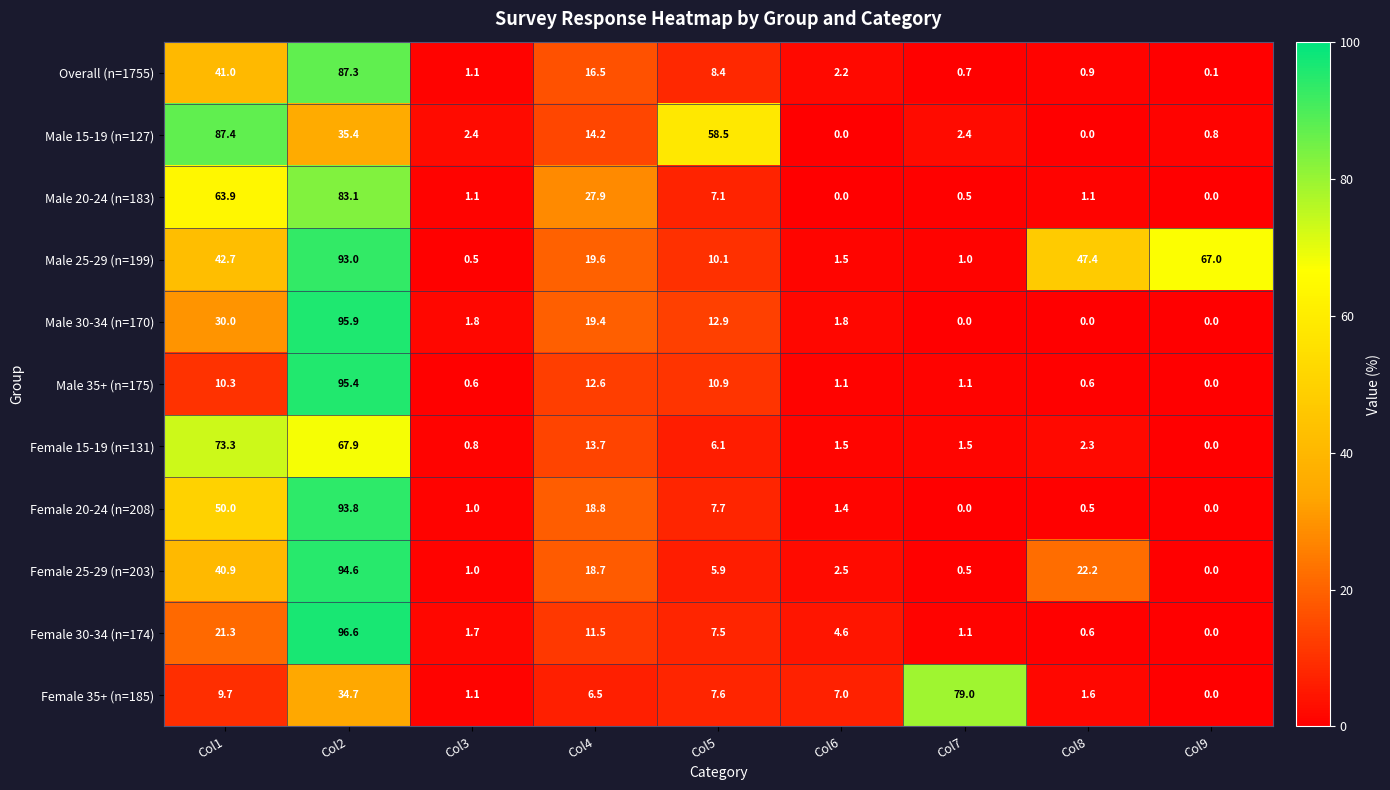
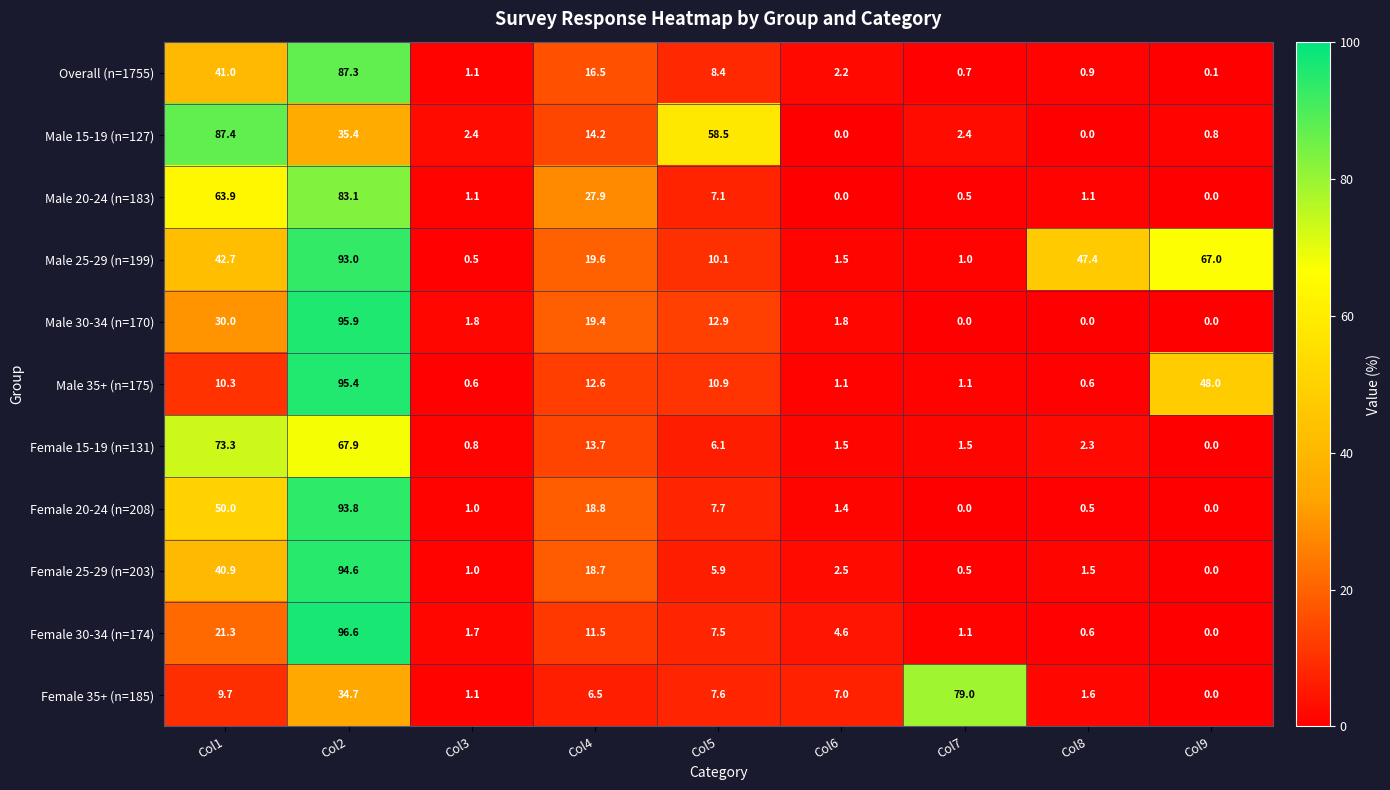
  {
    "Overall (n=1755)": {
      "Col1": 41.0,
      "Col2": 87.3,
      "Col3": 1.1,
      "Col4": 16.5,
      "Col5": 8.4,
      "Col6": 2.2,
      "Col7": 0.7,
      "Col8": 0.9,
      "Col9": 0.1
    },
    "Male 15-19 (n=127)": {
      "Col1": 87.4,
      "Col2": 35.4,
      "Col3": 2.4,
      "Col4": 14.2,
      "Col5": 58.5,
      "Col6": 0.0,
      "Col7": 2.4,
      "Col8": 0.0,
      "Col9": 0.8
    },
    "Male 20-24 (n=183)": {
      "Col1": 63.9,
      "Col2": 83.1,
      "Col3": 1.1,
      "Col4": 27.9,
      "Col5": 7.1,
      "Col6": 0.0,
      "Col7": 0.5,
      "Col8": 1.1,
      "Col9": 0.0
    },
    "Male 25-29 (n=199)": {
      "Col1": 42.7,
      "Col2": 93.0,
      "Col3": 0.5,
      "Col4": 19.6,
      "Col5": 10.1,
      "Col6": 1.5,
      "Col7": 1.0,
      "Col8": 47.4,
      "Col9": 67.0
    },
    "Male 30-34 (n=170)": {
      "Col1": 30.0,
      "Col2": 95.9,
      "Col3": 1.8,
      "Col4": 19.4,
      "Col5": 12.9,
      "Col6": 1.8,
      "Col7": 0.0,
      "Col8": 0.0,
      "Col9": 0.0
    },
    "Male 35+ (n=175)": {
      "Col1": 10.3,
      "Col2": 95.4,
      "Col3": 0.6,
      "Col4": 12.6,
      "Col5": 10.9,
      "Col6": 1.1,
      "Col7": 1.1,
      "Col8": 0.6,
-     "Col9": 0.0
+     "Col9": 48.0
    },
    "Female 15-19 (n=131)": {
      "Col1": 73.3,
      "Col2": 67.9,
      "Col3": 0.8,
      "Col4": 13.7,
      "Col5": 6.1,
      "Col6": 1.5,
      "Col7": 1.5,
      "Col8": 2.3,
      "Col9": 0.0
    },
    "Female 20-24 (n=208)": {
      "Col1": 50.0,
      "Col2": 93.8,
      "Col3": 1.0,
      "Col4": 18.8,
      "Col5": 7.7,
      "Col6": 1.4,
      "Col7": 0.0,
      "Col8": 0.5,
      "Col9": 0.0
    },
    "Female 25-29 (n=203)": {
      "Col1": 40.9,
      "Col2": 94.6,
      "Col3": 1.0,
      "Col4": 18.7,
      "Col5": 5.9,
      "Col6": 2.5,
      "Col7": 0.5,
-     "Col8": 22.2,
+     "Col8": 1.5,
      "Col9": 0.0
    },
    "Female 30-34 (n=174)": {
      "Col1": 21.3,
      "Col2": 96.6,
      "Col3": 1.7,
      "Col4": 11.5,
      "Col5": 7.5,
      "Col6": 4.6,
      "Col7": 1.1,
      "Col8": 0.6,
      "Col9": 0.0
    },
    "Female 35+ (n=185)": {
      "Col1": 9.7,
      "Col2": 34.7,
      "Col3": 1.1,
      "Col4": 6.5,
      "Col5": 7.6,
      "Col6": 7.0,
      "Col7": 79.0,
      "Col8": 1.6,
      "Col9": 0.0
    }
  }
